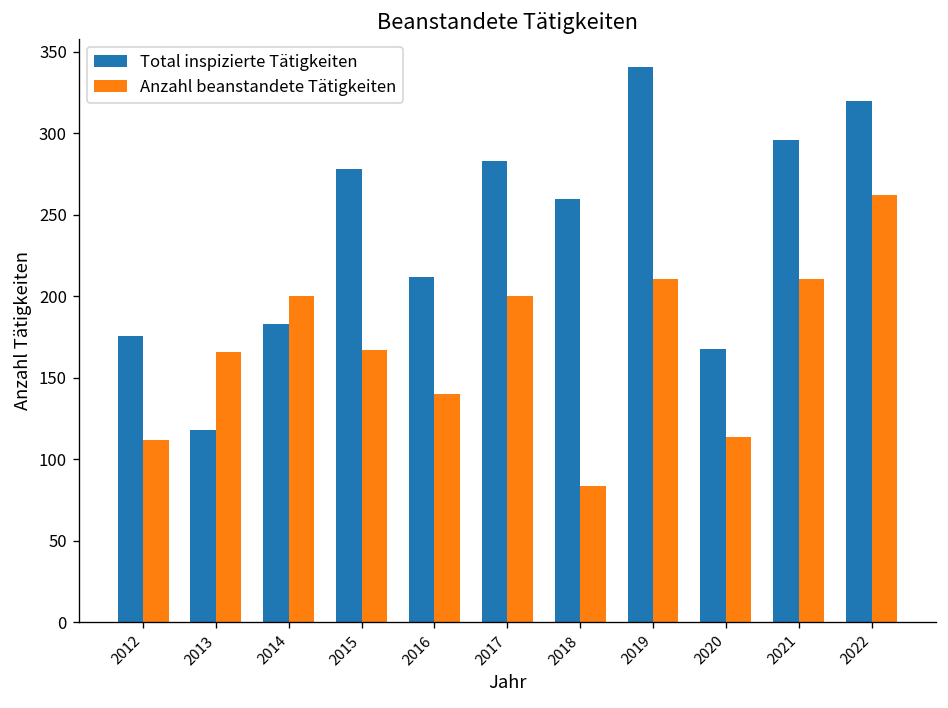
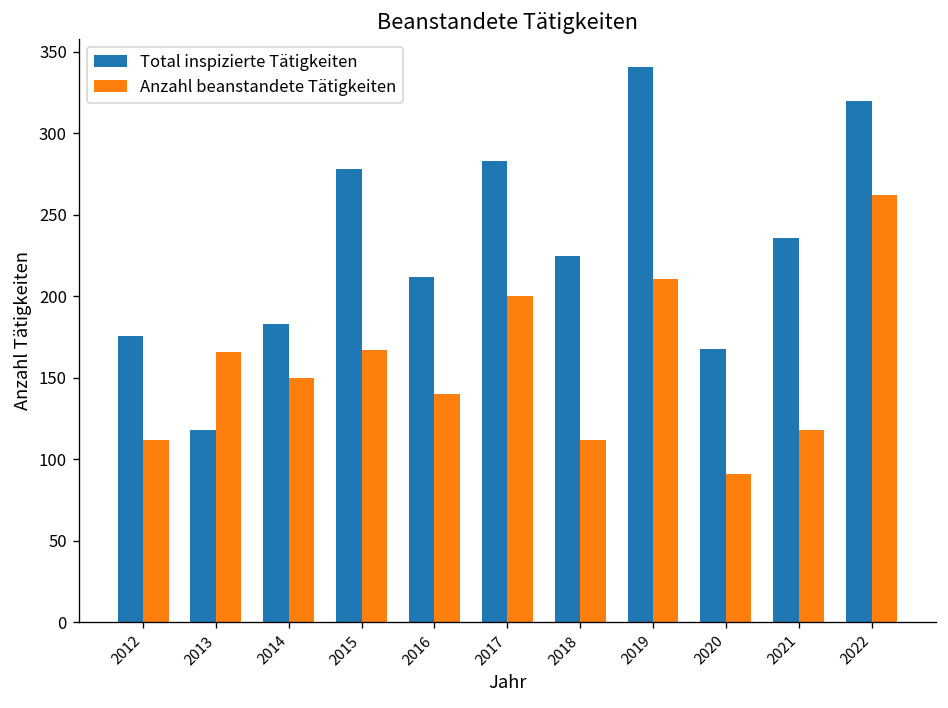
  {
    "Total inspizierte Tätigkeiten": {
      "2012": 176,
      "2013": 118,
      "2014": 183,
      "2015": 278,
      "2016": 212,
      "2017": 283,
-     "2018": 260,
+     "2018": 225,
      "2019": 341,
      "2020": 168,
-     "2021": 296,
+     "2021": 236,
      "2022": 320
    },
    "Anzahl beanstandete Tätigkeiten": {
      "2012": 112,
      "2013": 166,
-     "2014": 200,
+     "2014": 150,
      "2015": 167,
      "2016": 140,
      "2017": 200,
-     "2018": 84,
+     "2018": 112,
      "2019": 211,
-     "2020": 114,
-     "2021": 211,
+     "2020": 91,
+     "2021": 118,
      "2022": 262
    }
  }
